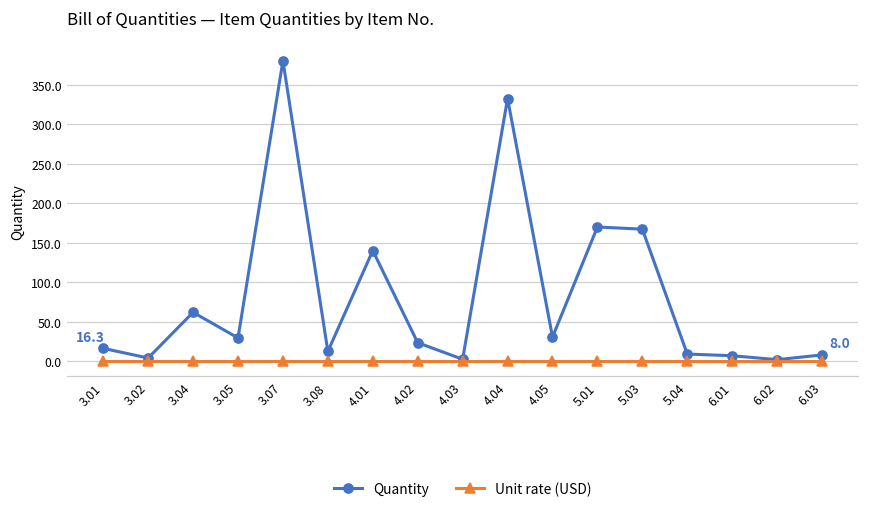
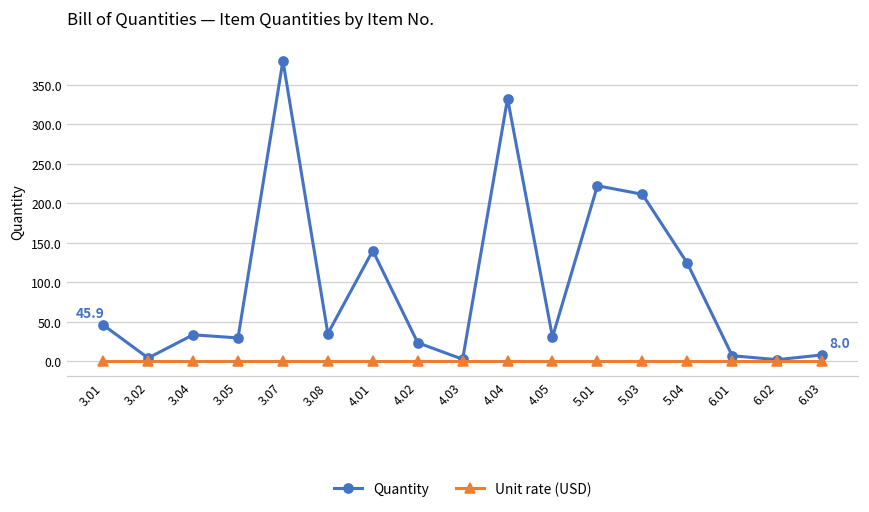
  {
    "Quantity": {
-     "3.01": 16.3,
-     "3.04": 60,
-     "3.08": 10,
-     "5.01": 170,
-     "5.03": 170,
-     "5.04": 10,
+     "3.01": 45.9,
+     "3.04": 30,
+     "3.08": 40,
+     "5.01": 220,
+     "5.03": 210,
+     "5.04": 120,
      "6.03": 8.0
    },
    "Unit rate (USD)": {
      "3.01": 0,
      "3.02": 0,
      "3.04": 0,
      "3.05": 0,
      "3.07": 0,
      "3.08": 0,
      "4.01": 0,
      "4.02": 0,
      "4.04": 0,
      "4.05": 0,
      "5.01": 0,
      "5.03": 0,
      "5.04": 0,
      "6.01": 0,
      "6.03": 0
    }
  }
